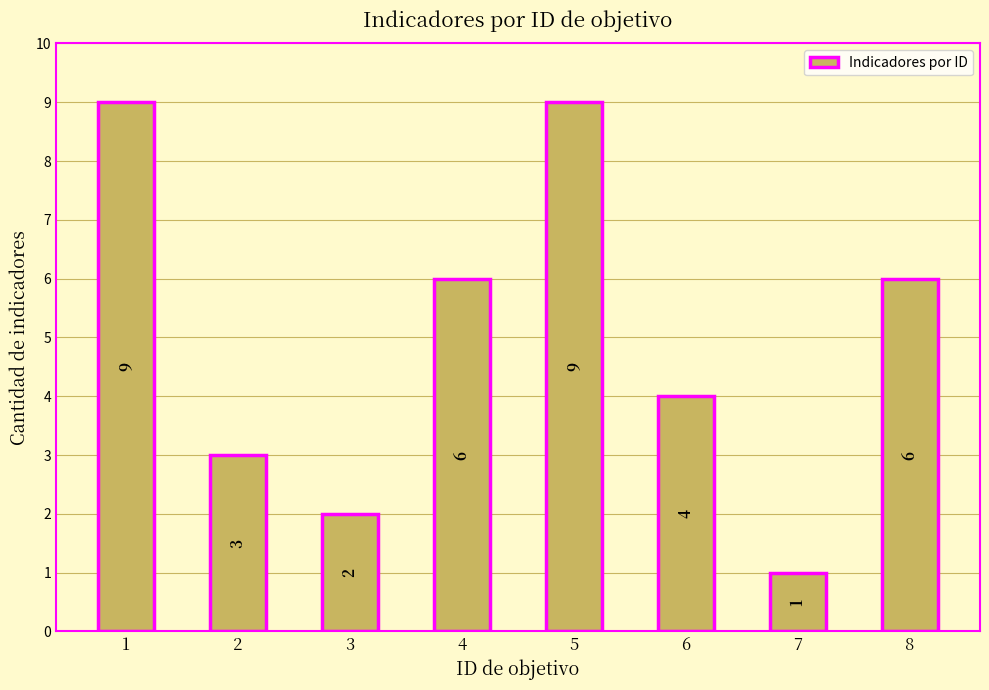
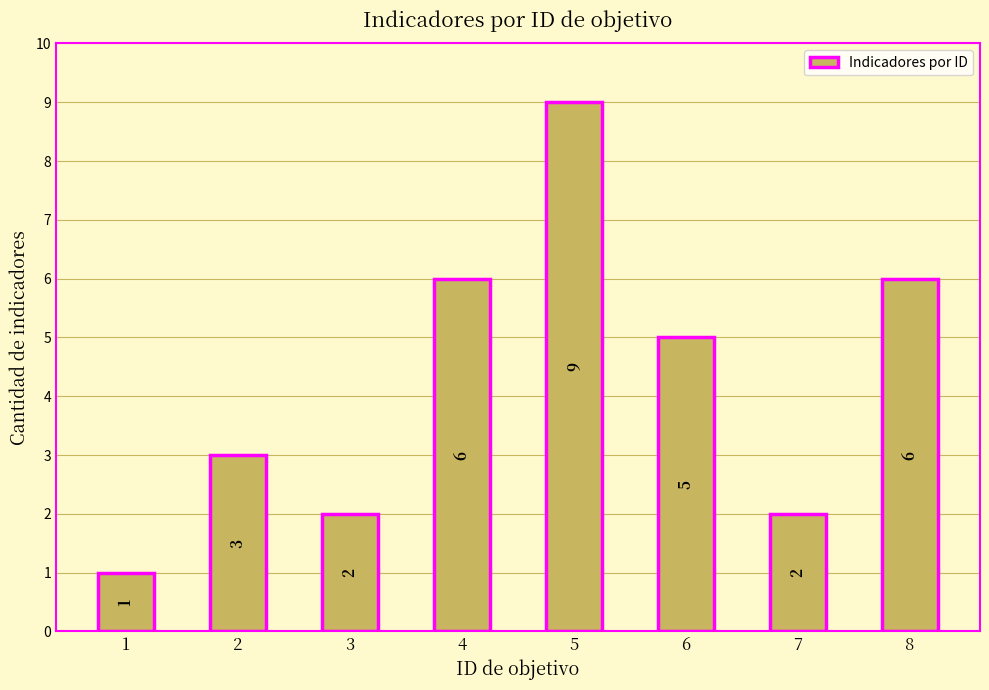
  {
-   "1": 9,
+   "1": 1,
    "2": 3,
    "3": 2,
    "4": 6,
    "5": 9,
-   "6": 4,
-   "7": 1,
+   "6": 5,
+   "7": 2,
    "8": 6
  }
